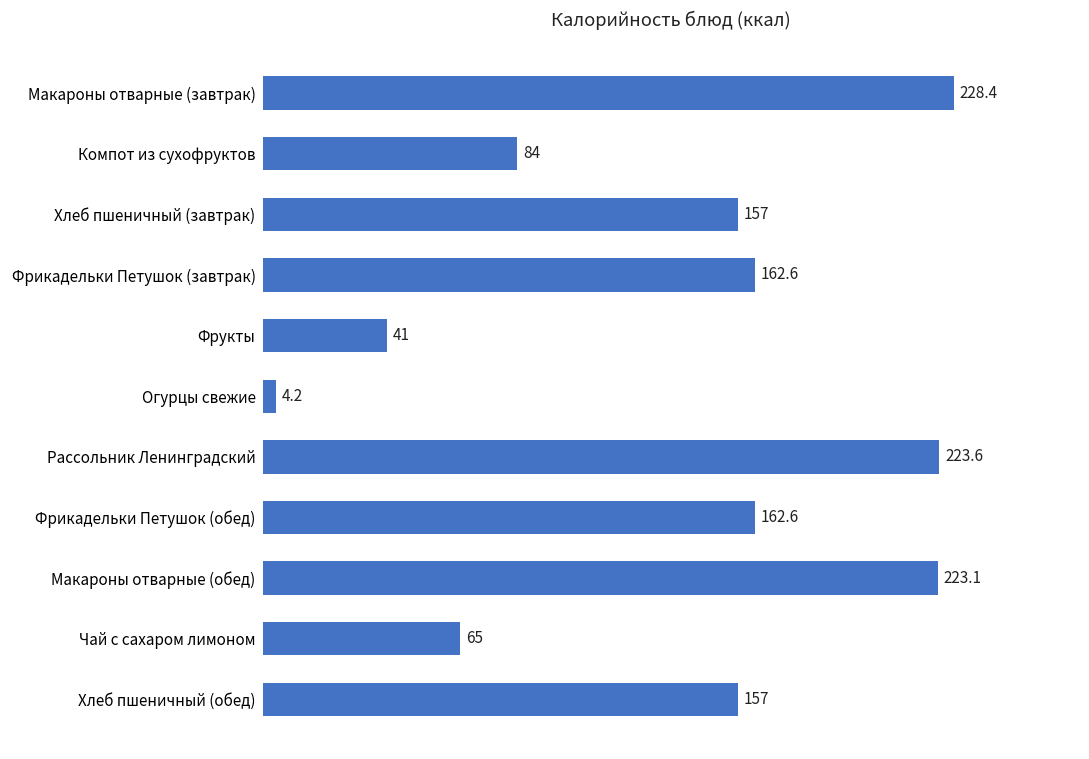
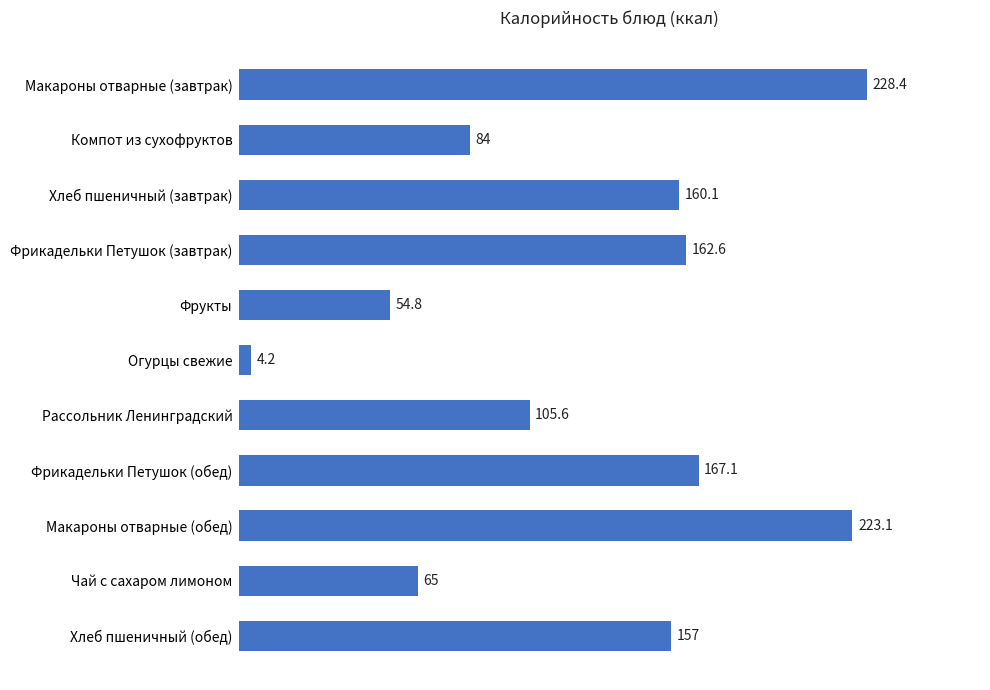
  {
    "Макароны отварные (завтрак)": 228.4,
    "Компот из сухофруктов": 84,
-   "Хлеб пшеничный (завтрак)": 157,
+   "Хлеб пшеничный (завтрак)": 160.1,
    "Фрикадельки Петушок (завтрак)": 162.6,
-   "Фрукты": 41,
+   "Фрукты": 54.8,
    "Огурцы свежие": 4.2,
-   "Рассольник Ленинградский": 223.6,
-   "Фрикадельки Петушок (обед)": 162.6,
+   "Рассольник Ленинградский": 105.6,
+   "Фрикадельки Петушок (обед)": 167.1,
    "Макароны отварные (обед)": 223.1,
    "Чай с сахаром лимоном": 65,
    "Хлеб пшеничный (обед)": 157
  }
